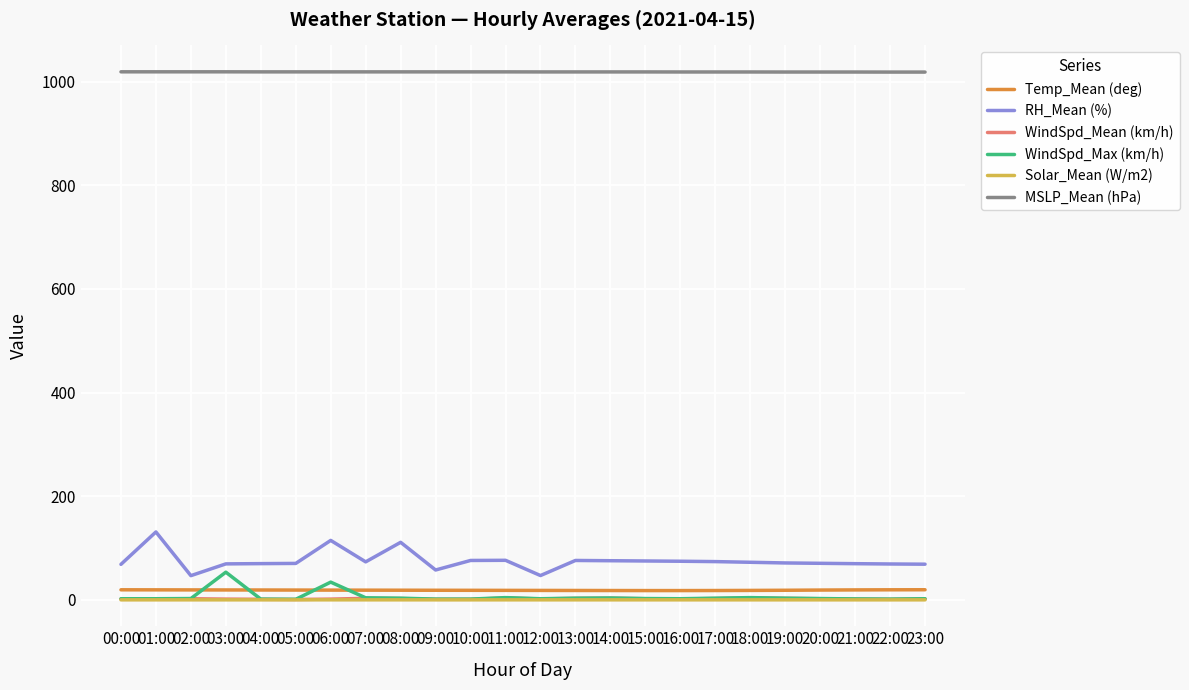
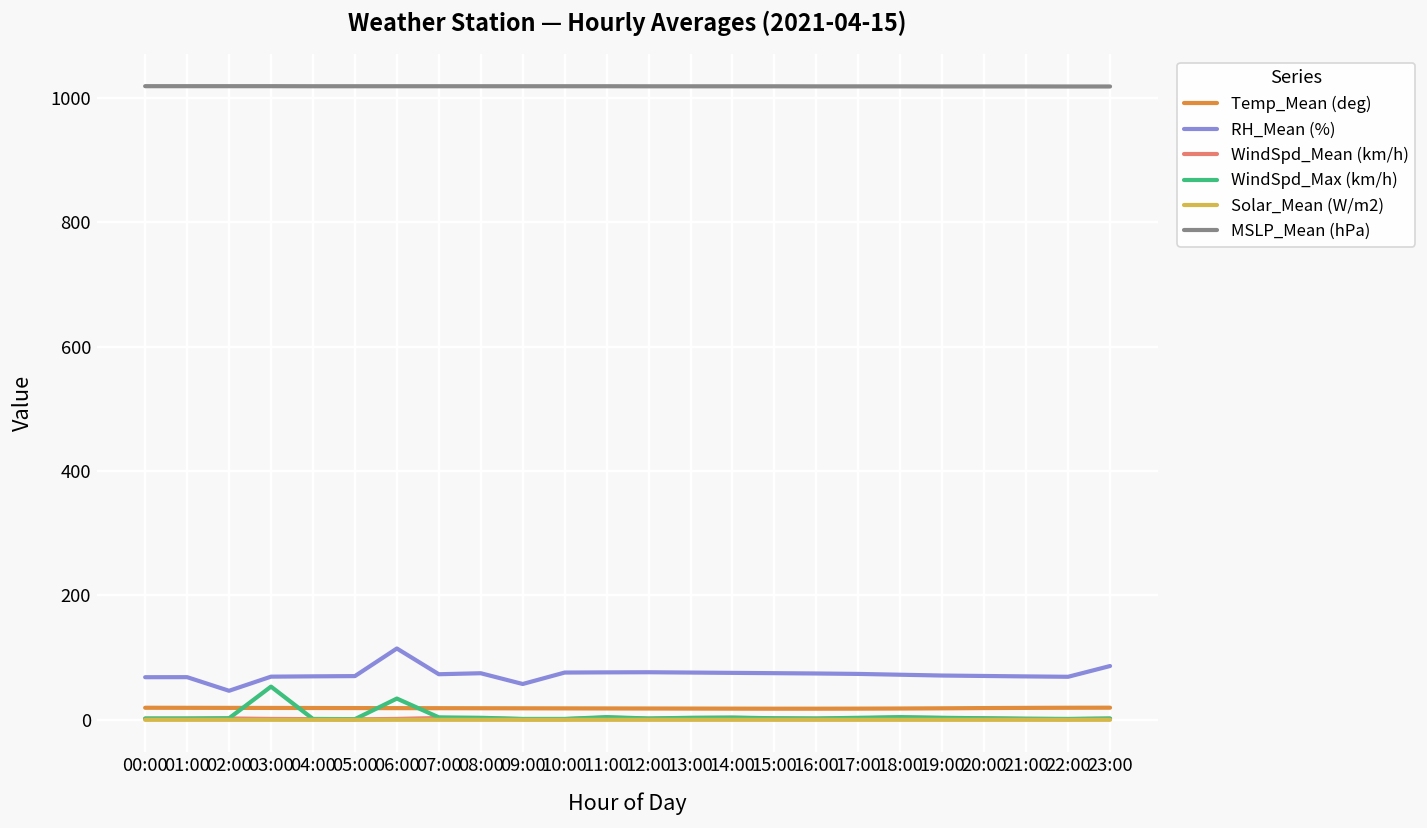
  {
    "RH_Mean (%)": {
      "00:00": 70,
-     "01:00": 130,
+     "01:00": 70,
      "02:00": 50,
      "03:00": 70,
      "04:00": 70,
      "05:00": 70,
      "06:00": 110,
      "07:00": 70,
-     "08:00": 110,
+     "08:00": 70,
      "09:00": 60,
      "10:00": 80,
      "11:00": 80,
-     "12:00": 50,
+     "12:00": 80,
      "13:00": 80,
      "14:00": 80,
      "15:00": 80,
      "16:00": 70,
      "17:00": 70,
      "18:00": 70,
      "19:00": 70,
      "20:00": 70,
      "21:00": 70,
      "22:00": 70,
-     "23:00": 70
+     "23:00": 90
    },
    "WindSpd_Max (km/h)": {
      "03:00": 50,
      "06:00": 30
    },
    "MSLP_Mean (hPa)": {
      "00:00": 1020,
      "01:00": 1020,
      "02:00": 1020,
      "03:00": 1020,
      "04:00": 1020,
      "05:00": 1020,
      "06:00": 1020,
      "07:00": 1020,
      "08:00": 1020,
      "09:00": 1020,
      "10:00": 1020,
      "11:00": 1020,
      "12:00": 1020,
      "13:00": 1020,
      "14:00": 1020,
      "15:00": 1020,
      "16:00": 1020,
      "17:00": 1020,
      "18:00": 1020,
      "19:00": 1020,
      "20:00": 1020,
      "21:00": 1020,
      "22:00": 1020,
      "23:00": 1020
    }
  }
